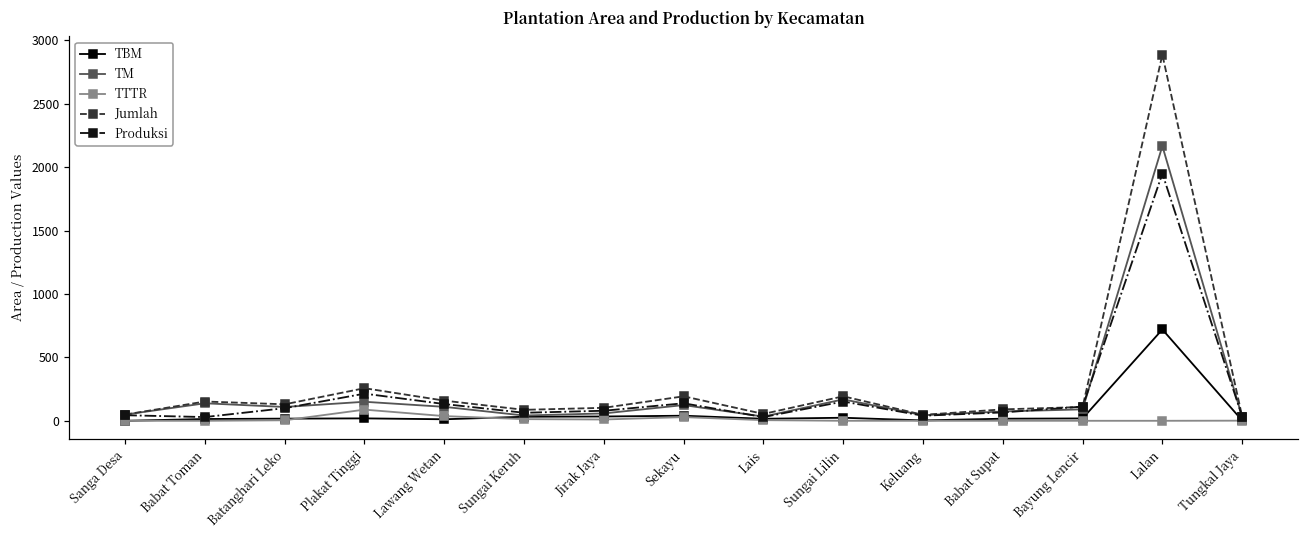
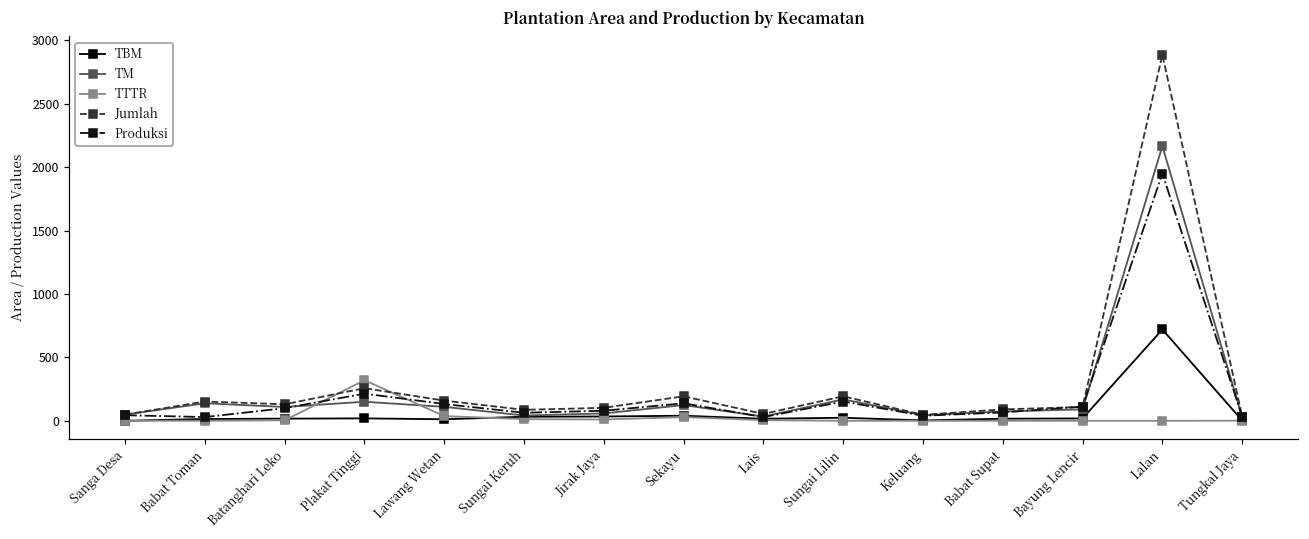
  {
    "TTTR": {
-     "Plakat Tinggi": 90,
+     "Plakat Tinggi": 320,
      "Lawang Wetan": 40,
      "Jirak Jaya": 10,
      "Sungai Lilin": 0,
      "Lalan": 0
    }
  }
